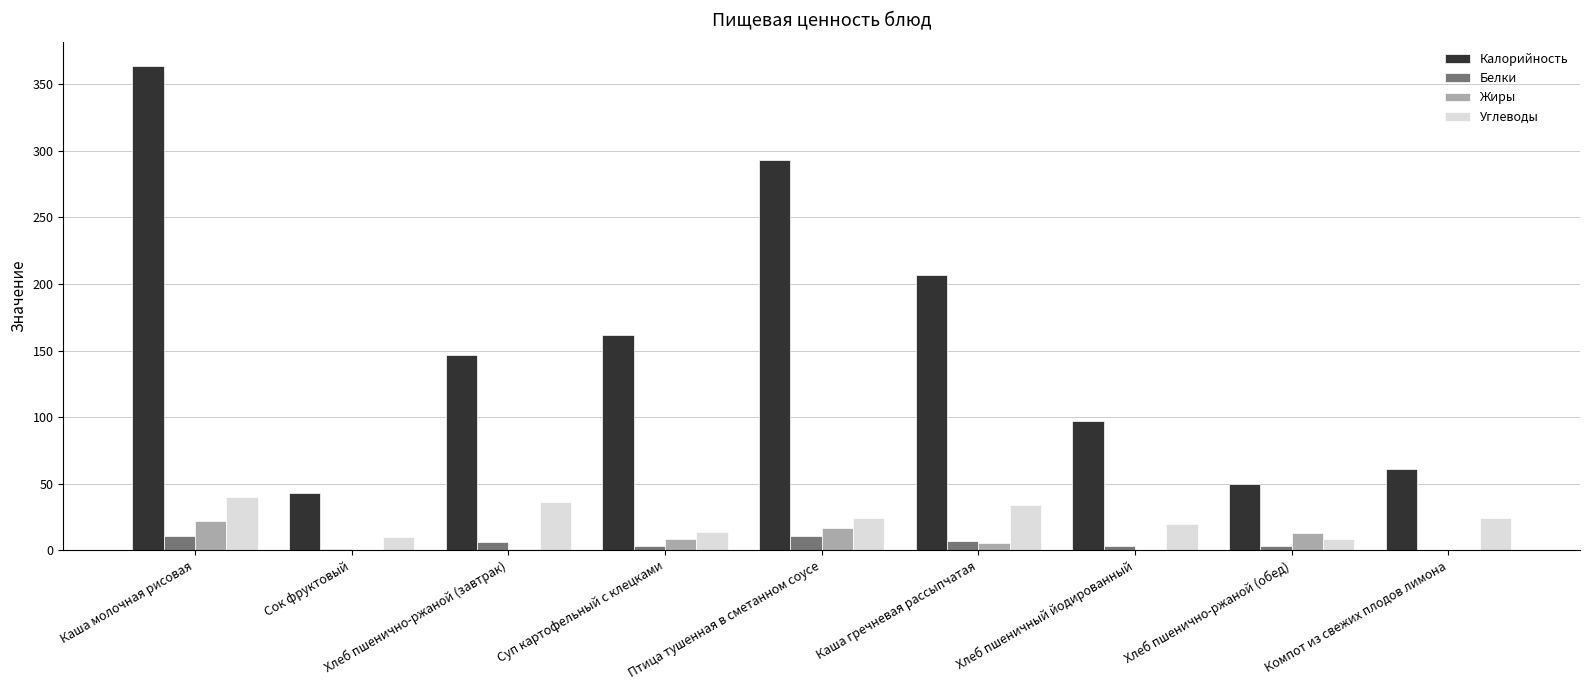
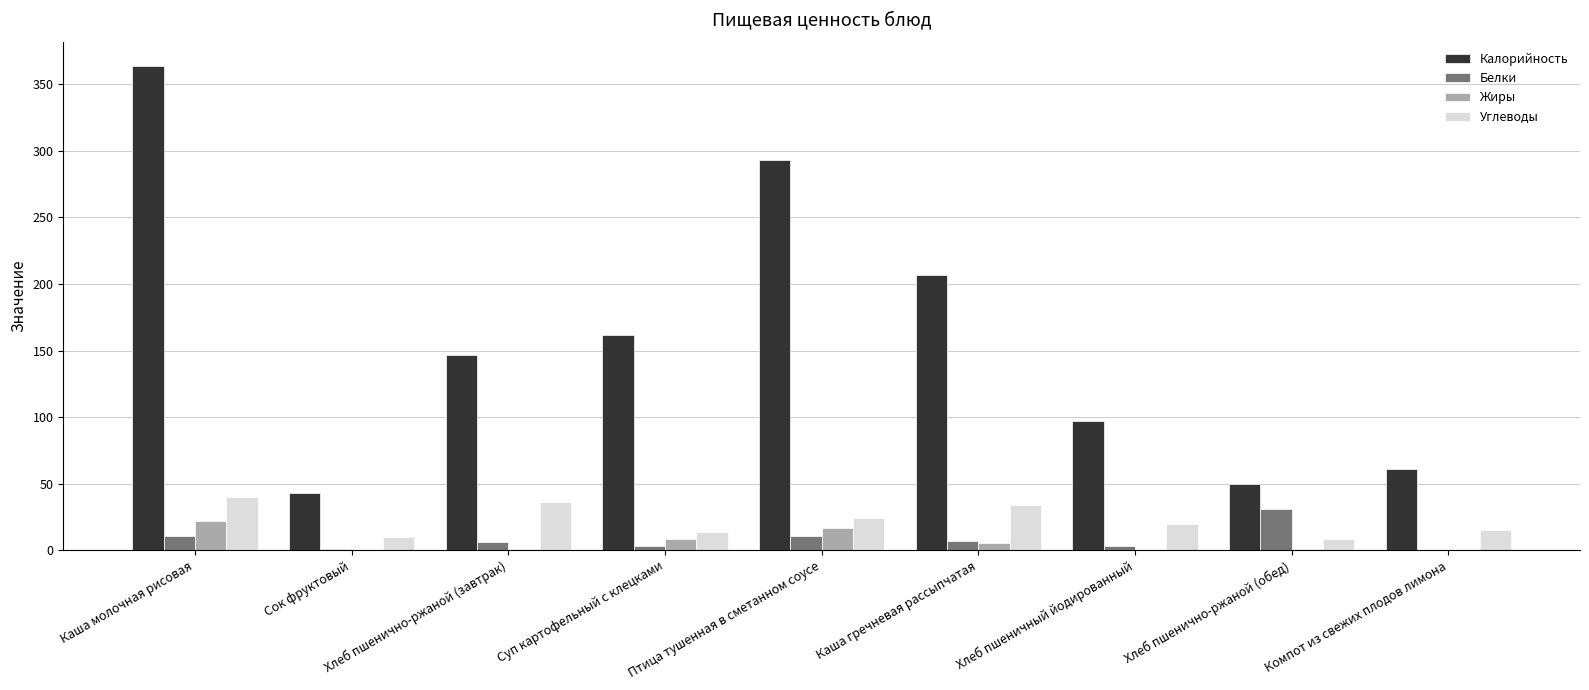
  {
    "Калорийность": {
      "Каша молочная рисовая": 364,
      "Сок фруктовый": 43,
      "Хлеб пшенично-ржаной (завтрак)": 147,
      "Суп картофельный с клецками": 162,
      "Птица тушенная в сметанном соусе": 293,
      "Каша гречневая рассыпчатая": 207,
      "Хлеб пшеничный йодированный": 97,
      "Хлеб пшенично-ржаной (обед)": 50,
      "Компот из свежих плодов лимона": 61
    },
    "Белки": {
      "Каша молочная рисовая": 11,
      "Хлеб пшенично-ржаной (завтрак)": 6,
      "Суп картофельный с клецками": 3,
      "Птица тушенная в сметанном соусе": 11,
      "Каша гречневая рассыпчатая": 7,
      "Хлеб пшеничный йодированный": 3,
-     "Хлеб пшенично-ржаной (обед)": 3,
+     "Хлеб пшенично-ржаной (обед)": 31,
      "Компот из свежих плодов лимона": 0
    },
    "Жиры": {
      "Каша молочная рисовая": 22,
      "Сок фруктовый": 0,
      "Суп картофельный с клецками": 8,
      "Птица тушенная в сметанном соусе": 17,
      "Каша гречневая рассыпчатая": 5,
      "Хлеб пшеничный йодированный": 0,
-     "Хлеб пшенично-ржаной (обед)": 13,
+     "Хлеб пшенично-ржаной (обед)": 1,
      "Компот из свежих плодов лимона": 0
    },
    "Углеводы": {
      "Каша молочная рисовая": 40,
      "Сок фруктовый": 10,
      "Хлеб пшенично-ржаной (завтрак)": 36,
      "Суп картофельный с клецками": 14,
      "Птица тушенная в сметанном соусе": 24,
      "Каша гречневая рассыпчатая": 34,
      "Хлеб пшеничный йодированный": 20,
      "Хлеб пшенично-ржаной (обед)": 8,
-     "Компот из свежих плодов лимона": 24
+     "Компот из свежих плодов лимона": 15
    }
  }
